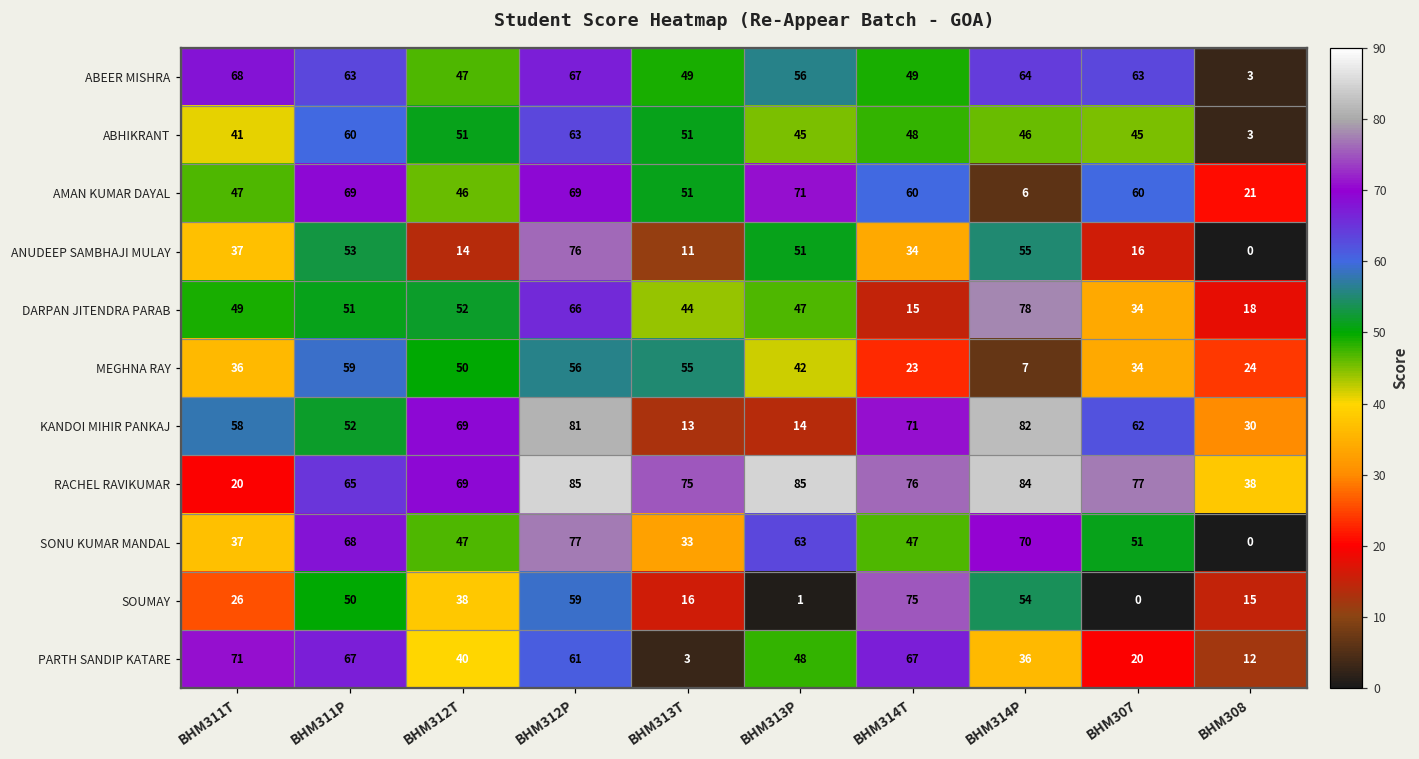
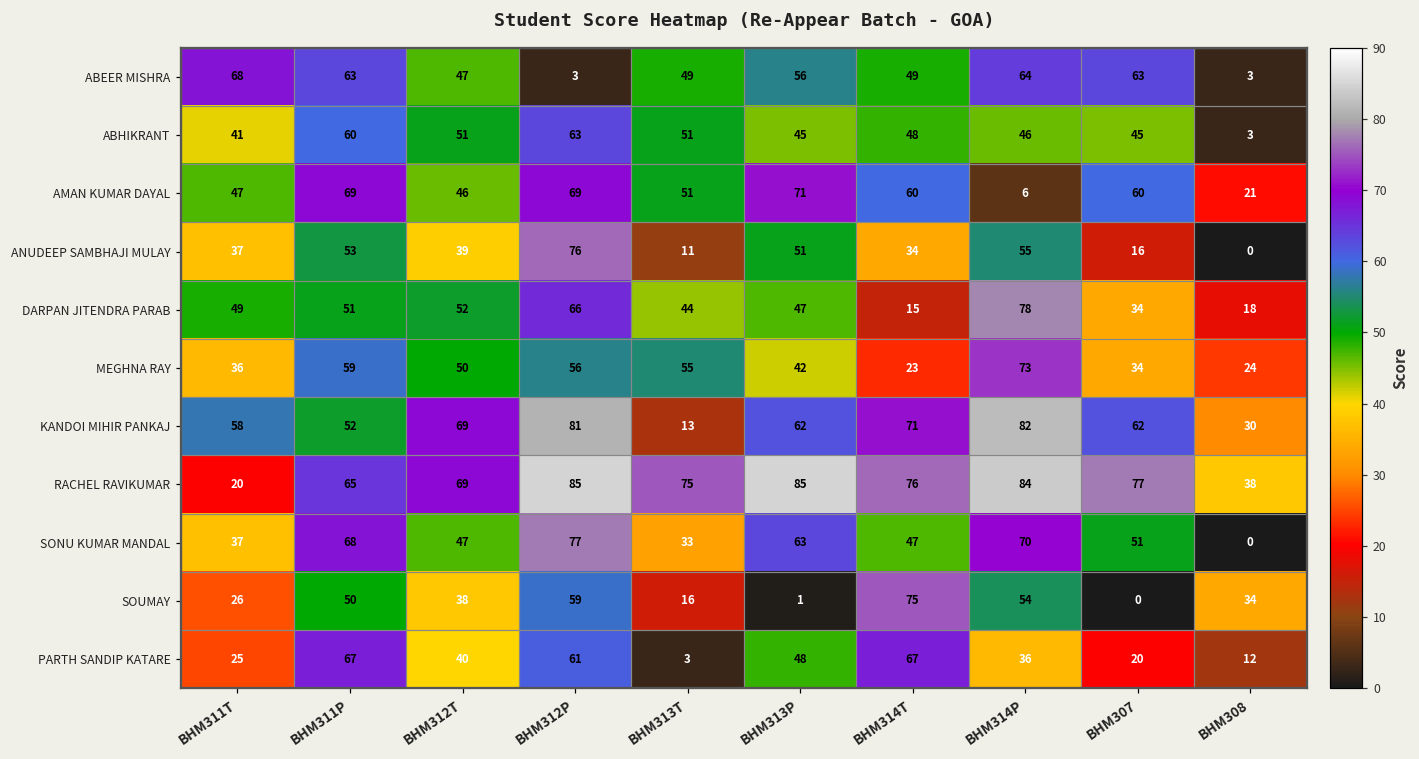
  {
    "ABEER MISHRA": {
      "BHM311T": 68,
      "BHM311P": 63,
      "BHM312T": 47,
-     "BHM312P": 67,
+     "BHM312P": 3,
      "BHM313T": 49,
      "BHM313P": 56,
      "BHM314T": 49,
      "BHM314P": 64,
      "BHM307": 63,
      "BHM308": 3
    },
    "ABHIKRANT": {
      "BHM311T": 41,
      "BHM311P": 60,
      "BHM312T": 51,
      "BHM312P": 63,
      "BHM313T": 51,
      "BHM313P": 45,
      "BHM314T": 48,
      "BHM314P": 46,
      "BHM307": 45,
      "BHM308": 3
    },
    "AMAN KUMAR DAYAL": {
      "BHM311T": 47,
      "BHM311P": 69,
      "BHM312T": 46,
      "BHM312P": 69,
      "BHM313T": 51,
      "BHM313P": 71,
      "BHM314T": 60,
      "BHM314P": 6,
      "BHM307": 60,
      "BHM308": 21
    },
    "ANUDEEP SAMBHAJI MULAY": {
      "BHM311T": 37,
      "BHM311P": 53,
-     "BHM312T": 14,
+     "BHM312T": 39,
      "BHM312P": 76,
      "BHM313T": 11,
      "BHM313P": 51,
      "BHM314T": 34,
      "BHM314P": 55,
      "BHM307": 16,
      "BHM308": 0
    },
    "DARPAN JITENDRA PARAB": {
      "BHM311T": 49,
      "BHM311P": 51,
      "BHM312T": 52,
      "BHM312P": 66,
      "BHM313T": 44,
      "BHM313P": 47,
      "BHM314T": 15,
      "BHM314P": 78,
      "BHM307": 34,
      "BHM308": 18
    },
    "MEGHNA RAY": {
      "BHM311T": 36,
      "BHM311P": 59,
      "BHM312T": 50,
      "BHM312P": 56,
      "BHM313T": 55,
      "BHM313P": 42,
      "BHM314T": 23,
-     "BHM314P": 7,
+     "BHM314P": 73,
      "BHM307": 34,
      "BHM308": 24
    },
    "KANDOI MIHIR PANKAJ": {
      "BHM311T": 58,
      "BHM311P": 52,
      "BHM312T": 69,
      "BHM312P": 81,
      "BHM313T": 13,
-     "BHM313P": 14,
+     "BHM313P": 62,
      "BHM314T": 71,
      "BHM314P": 82,
      "BHM307": 62,
      "BHM308": 30
    },
    "RACHEL RAVIKUMAR": {
      "BHM311T": 20,
      "BHM311P": 65,
      "BHM312T": 69,
      "BHM312P": 85,
      "BHM313T": 75,
      "BHM313P": 85,
      "BHM314T": 76,
      "BHM314P": 84,
      "BHM307": 77,
      "BHM308": 38
    },
    "SONU KUMAR MANDAL": {
      "BHM311T": 37,
      "BHM311P": 68,
      "BHM312T": 47,
      "BHM312P": 77,
      "BHM313T": 33,
      "BHM313P": 63,
      "BHM314T": 47,
      "BHM314P": 70,
      "BHM307": 51,
      "BHM308": 0
    },
    "SOUMAY": {
      "BHM311T": 26,
      "BHM311P": 50,
      "BHM312T": 38,
      "BHM312P": 59,
      "BHM313T": 16,
      "BHM313P": 1,
      "BHM314T": 75,
      "BHM314P": 54,
      "BHM307": 0,
-     "BHM308": 15
+     "BHM308": 34
    },
    "PARTH SANDIP KATARE": {
-     "BHM311T": 71,
+     "BHM311T": 25,
      "BHM311P": 67,
      "BHM312T": 40,
      "BHM312P": 61,
      "BHM313T": 3,
      "BHM313P": 48,
      "BHM314T": 67,
      "BHM314P": 36,
      "BHM307": 20,
      "BHM308": 12
    }
  }
